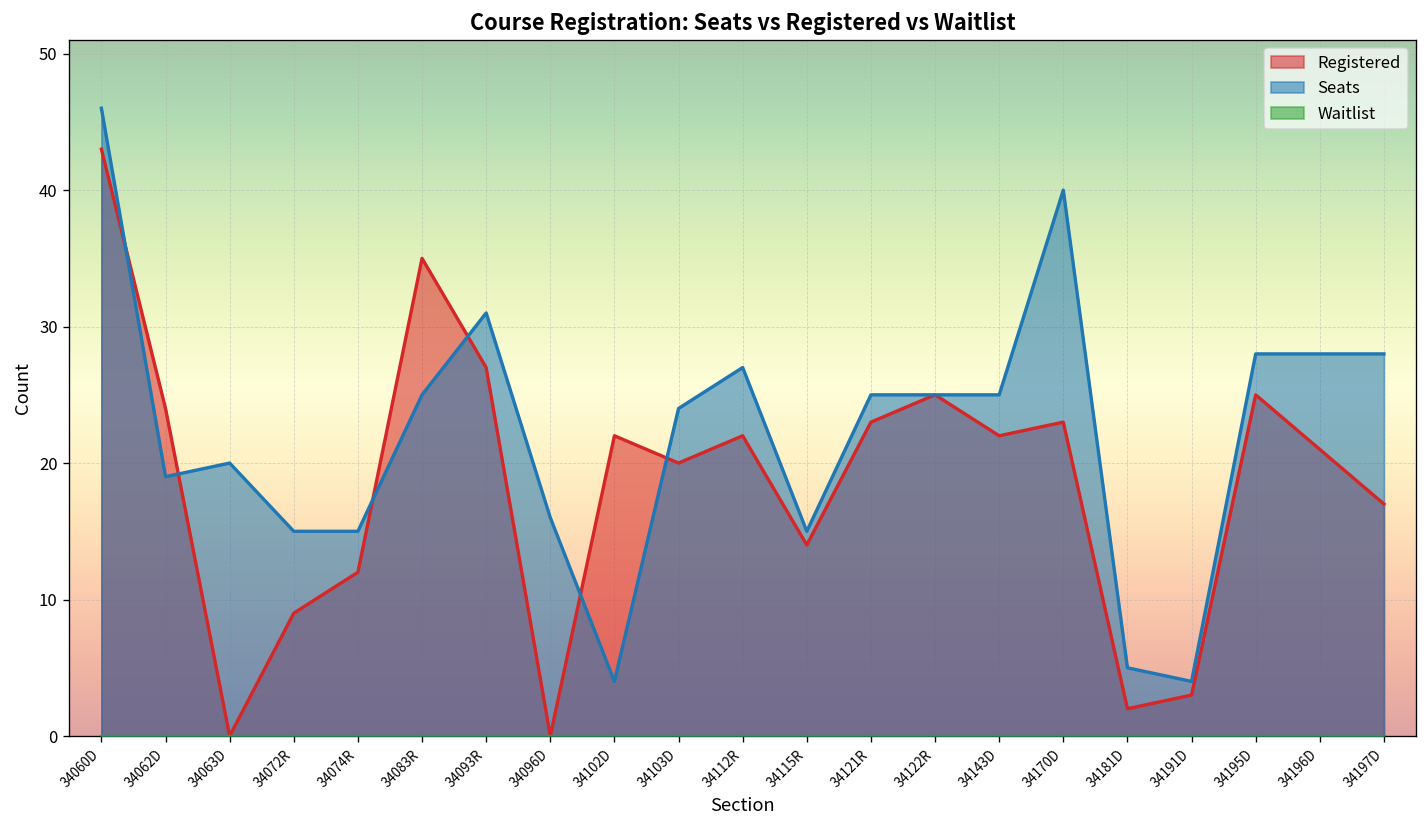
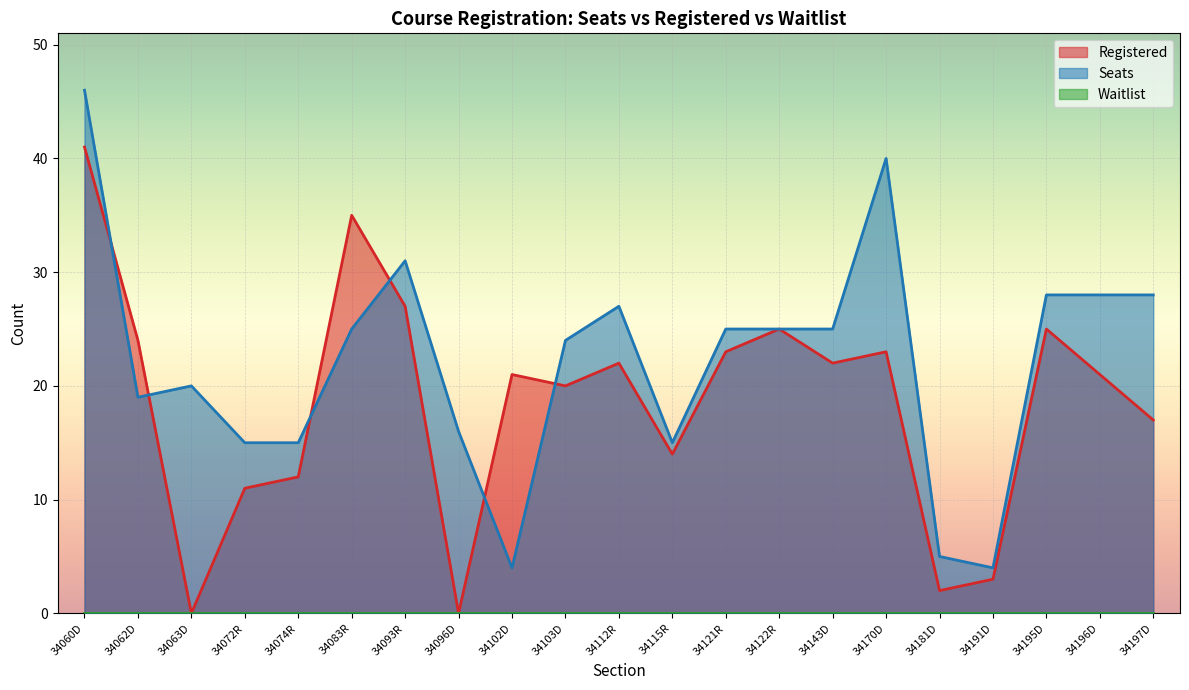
  {
    "Registered": {
-     "34060D": 43,
+     "34060D": 41,
      "34062D": 24,
-     "34072R": 9,
+     "34072R": 11,
      "34074R": 12,
      "34083R": 35,
      "34093R": 27,
-     "34102D": 22,
+     "34102D": 21,
      "34103D": 20,
      "34112R": 22,
      "34115R": 14,
      "34121R": 23,
      "34143D": 22,
      "34170D": 23,
      "34181D": 2,
      "34191D": 3,
      "34195D": 25,
      "34196D": 21,
      "34197D": 17
    },
    "Seats": {
      "34060D": 46,
      "34062D": 19,
      "34063D": 20,
      "34072R": 15,
      "34074R": 15,
      "34083R": 25,
      "34093R": 31,
      "34096D": 16,
      "34102D": 4,
      "34103D": 24,
      "34112R": 27,
      "34115R": 15,
      "34121R": 25,
      "34143D": 25,
      "34170D": 40,
      "34181D": 5,
      "34191D": 4,
      "34195D": 28,
      "34196D": 28,
      "34197D": 28
    },
    "Waitlist": {
      "34060D": 0,
      "34062D": 0,
      "34072R": 0,
      "34074R": 0,
      "34083R": 0,
      "34093R": 0,
      "34102D": 0,
      "34103D": 0,
      "34112R": 0,
      "34115R": 0,
      "34121R": 0,
      "34122R": 0,
      "34143D": 0,
      "34170D": 0,
      "34181D": 0,
      "34191D": 0,
      "34195D": 0,
      "34196D": 0,
      "34197D": 0
    }
  }
